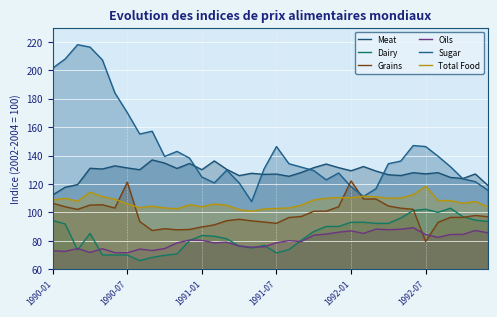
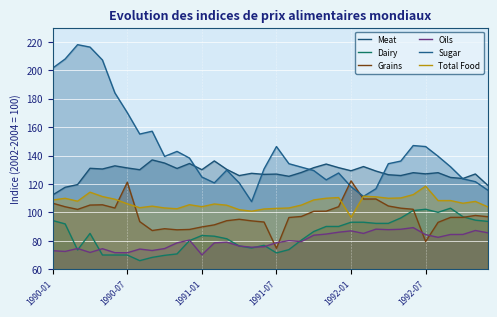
  {
    "Grains": {
      "1990-01": 106,
      "1990-07": 121,
      "1991-01": 90,
-     "1991-07": 92,
+     "1991-07": 75,
      "1992-01": 122,
      "1992-07": 79
    },
    "Oils": {
      "1990-01": 73,
-     "1991-01": 80,
+     "1991-01": 70,
      "1991-07": 79,
      "1992-01": 87,
      "1992-07": 84
    },
    "Total Food": {
      "1990-01": 109,
      "1990-07": 106,
      "1991-01": 104,
      "1991-07": 103,
-     "1992-01": 110,
+     "1992-01": 97,
      "1992-07": 118
    }
  }
